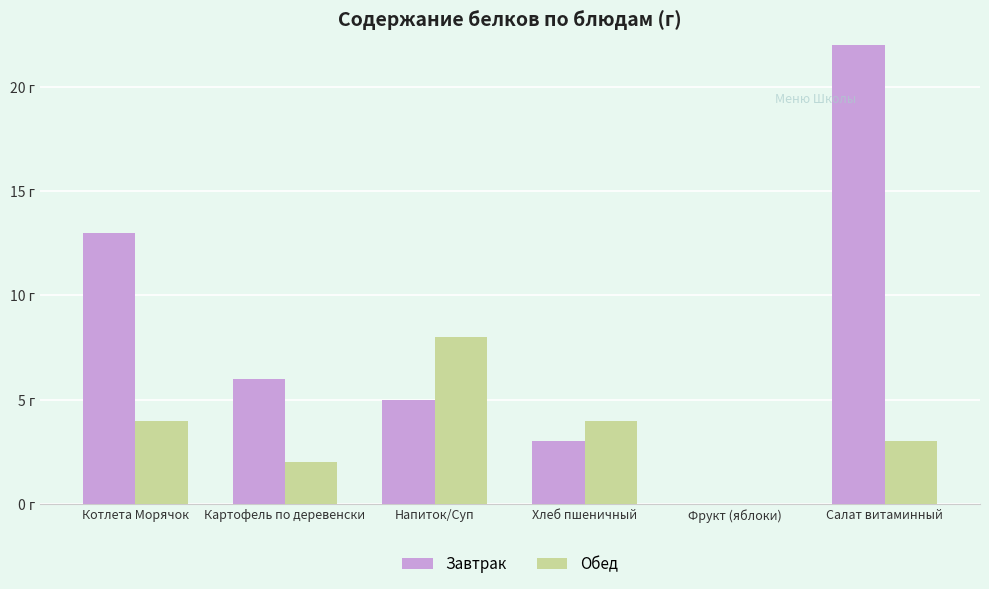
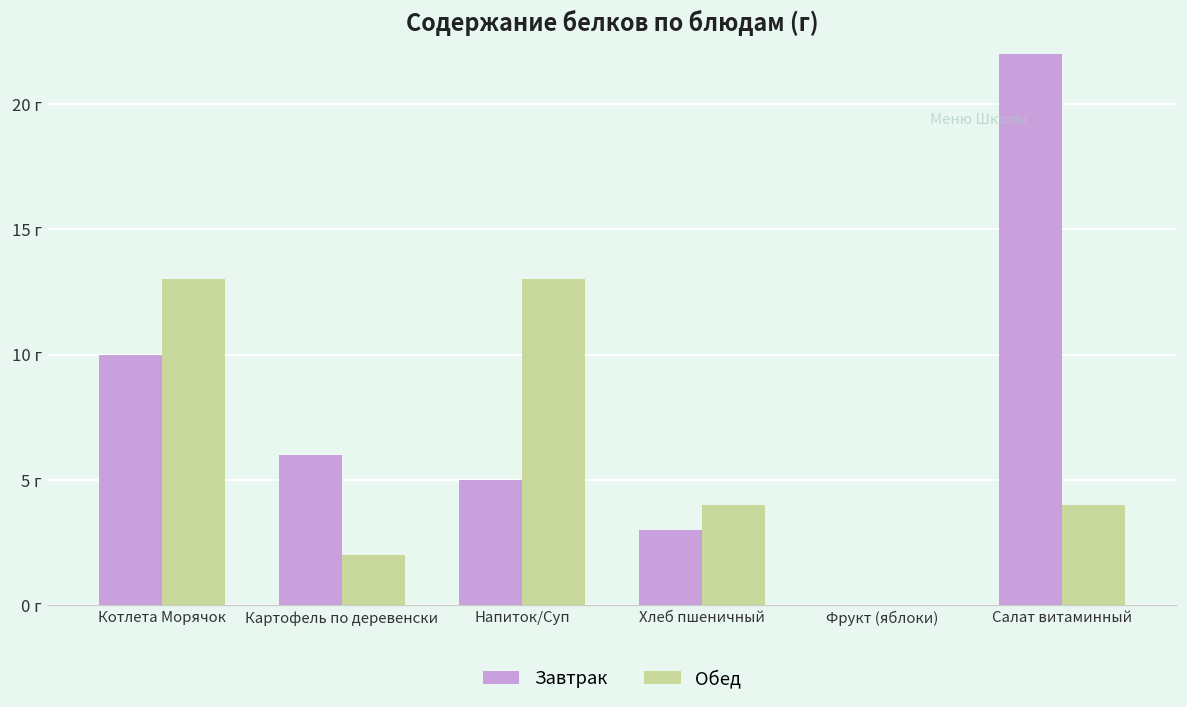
  {
    "Завтрак": {
-     "Котлета Морячок": "13 г",
+     "Котлета Морячок": "10 г",
      "Картофель по деревенски": "6 г",
      "Напиток/Суп": "5 г",
      "Хлеб пшеничный": "3 г",
      "Фрукт (яблоки)": "0 г",
      "Салат витаминный": "22 г"
    },
    "Обед": {
-     "Котлета Морячок": "4 г",
+     "Котлета Морячок": "13 г",
      "Картофель по деревенски": "2 г",
-     "Напиток/Суп": "8 г",
+     "Напиток/Суп": "13 г",
      "Хлеб пшеничный": "4 г",
      "Фрукт (яблоки)": "0 г",
-     "Салат витаминный": "3 г"
+     "Салат витаминный": "4 г"
    }
  }
